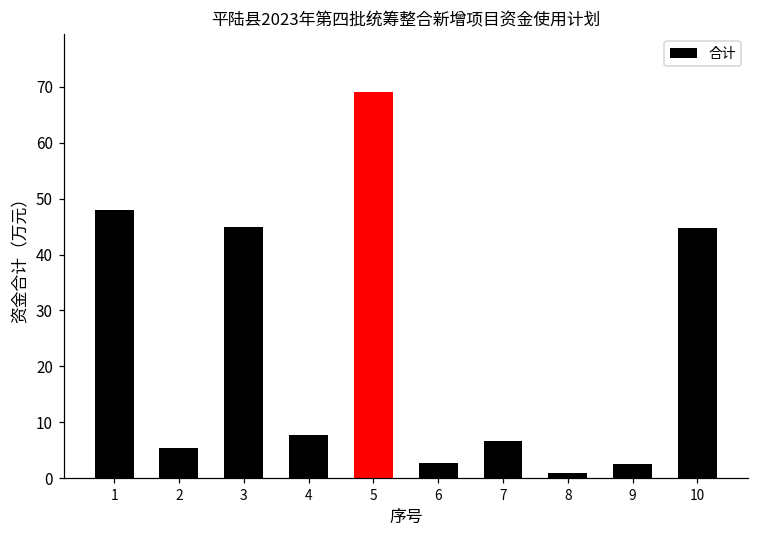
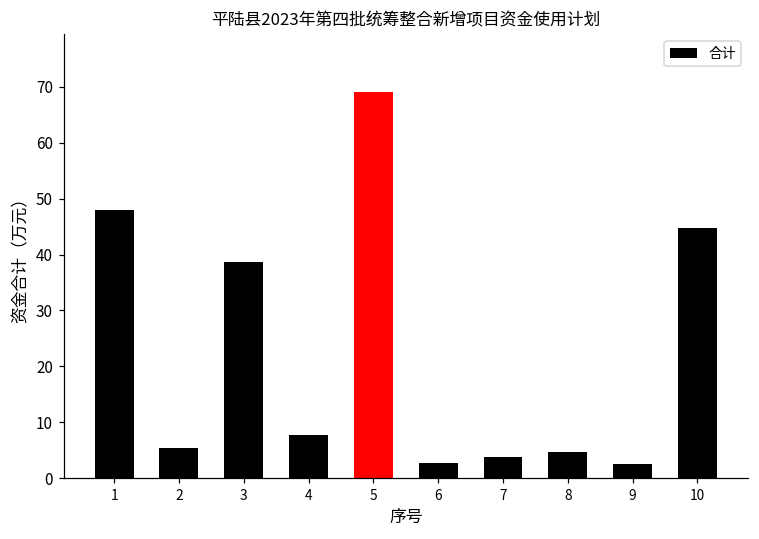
  {
    "1": 48,
    "2": 5,
-   "3": 45,
+   "3": 39,
    "4": 8,
    "5": 69,
    "6": 3,
-   "7": 7,
-   "8": 1,
+   "7": 4,
+   "8": 5,
    "9": 3,
    "10": 45
  }
